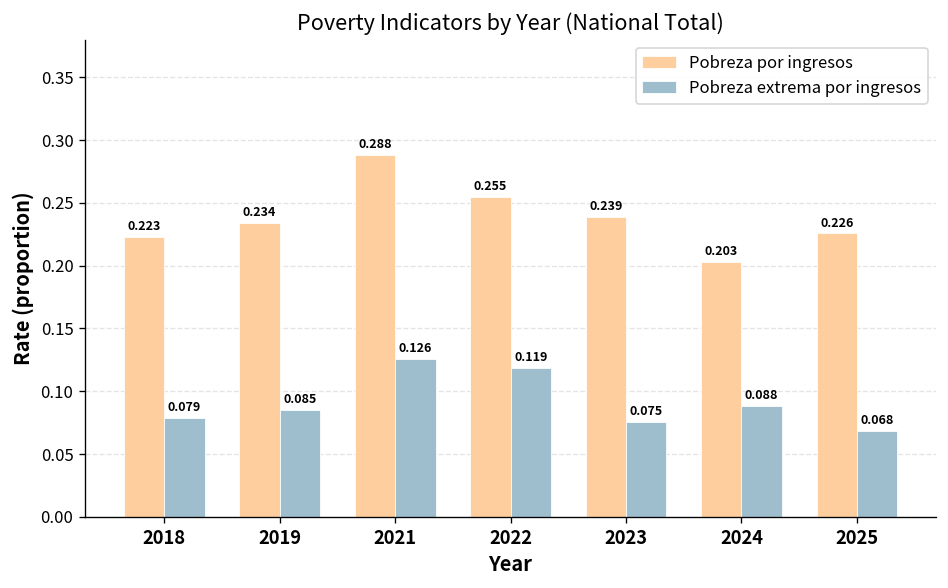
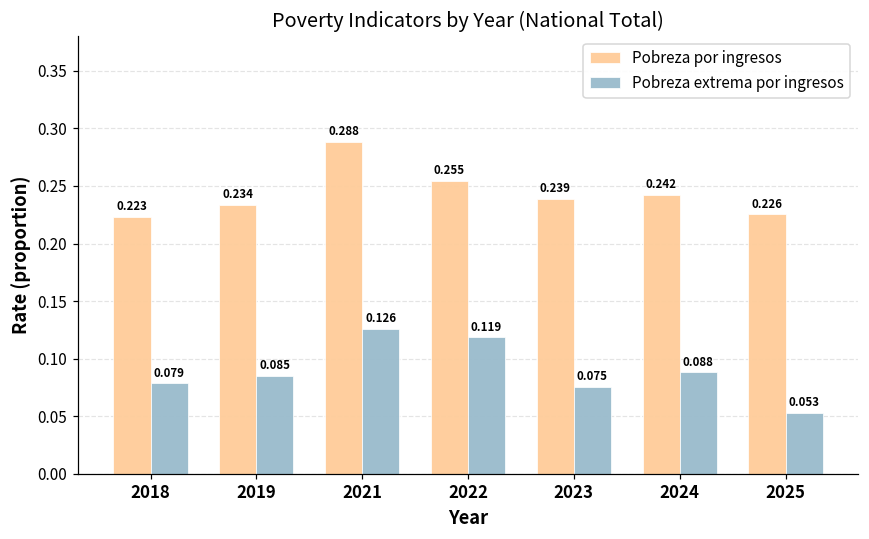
  {
    "Pobreza por ingresos": {
      "2018": 0.223,
      "2019": 0.234,
      "2021": 0.288,
      "2022": 0.255,
      "2023": 0.239,
-     "2024": 0.203,
+     "2024": 0.242,
      "2025": 0.226
    },
    "Pobreza extrema por ingresos": {
      "2018": 0.079,
      "2019": 0.085,
      "2021": 0.126,
      "2022": 0.119,
      "2023": 0.075,
      "2024": 0.088,
-     "2025": 0.068
+     "2025": 0.053
    }
  }
